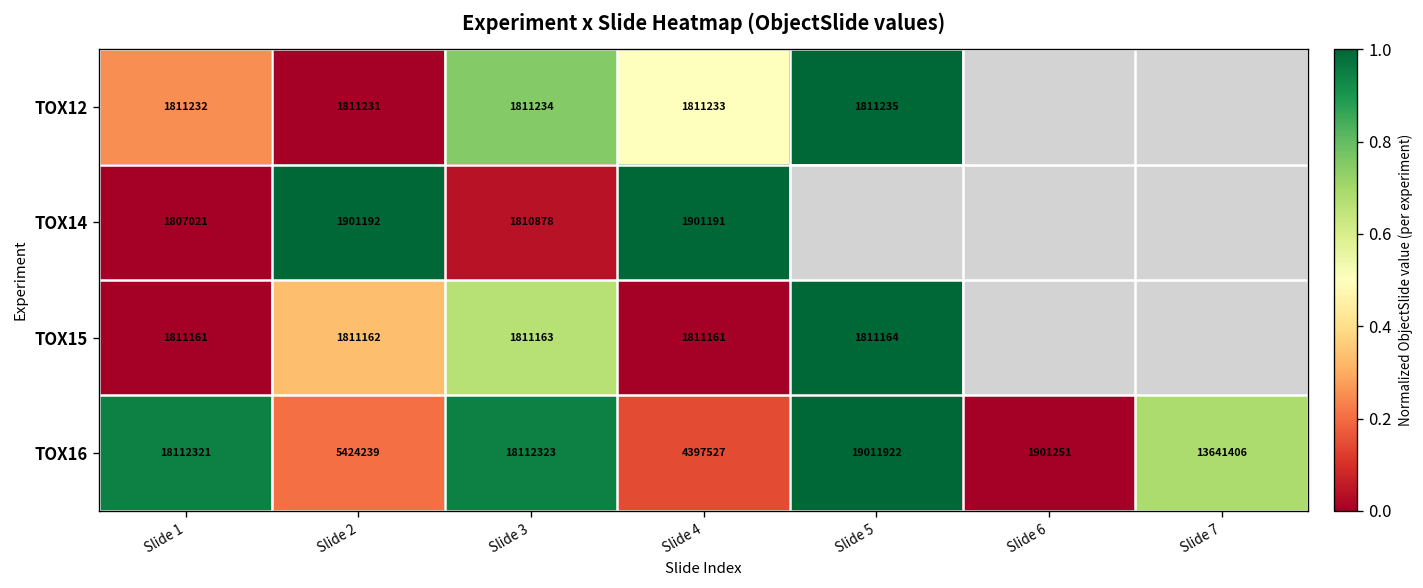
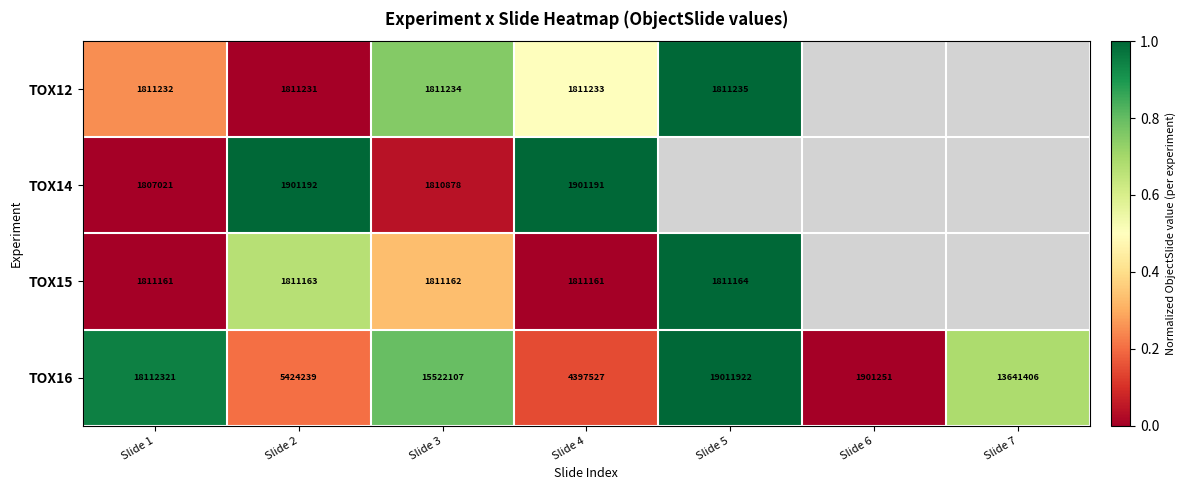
  {
    "TOX12": {
      "Slide 1": 1811232,
      "Slide 2": 1811231,
      "Slide 3": 1811234,
      "Slide 4": 1811233,
      "Slide 5": 1811235
    },
    "TOX14": {
      "Slide 1": 1807021,
      "Slide 2": 1901192,
      "Slide 3": 1810878,
      "Slide 4": 1901191
    },
    "TOX15": {
      "Slide 1": 1811161,
-     "Slide 2": 1811162,
-     "Slide 3": 1811163,
+     "Slide 2": 1811163,
+     "Slide 3": 1811162,
      "Slide 4": 1811161,
      "Slide 5": 1811164
    },
    "TOX16": {
      "Slide 1": 18112321,
      "Slide 2": 5424239,
-     "Slide 3": 18112323,
+     "Slide 3": 15522107,
      "Slide 4": 4397527,
      "Slide 5": 19011922,
      "Slide 6": 1901251,
      "Slide 7": 13641406
    }
  }
